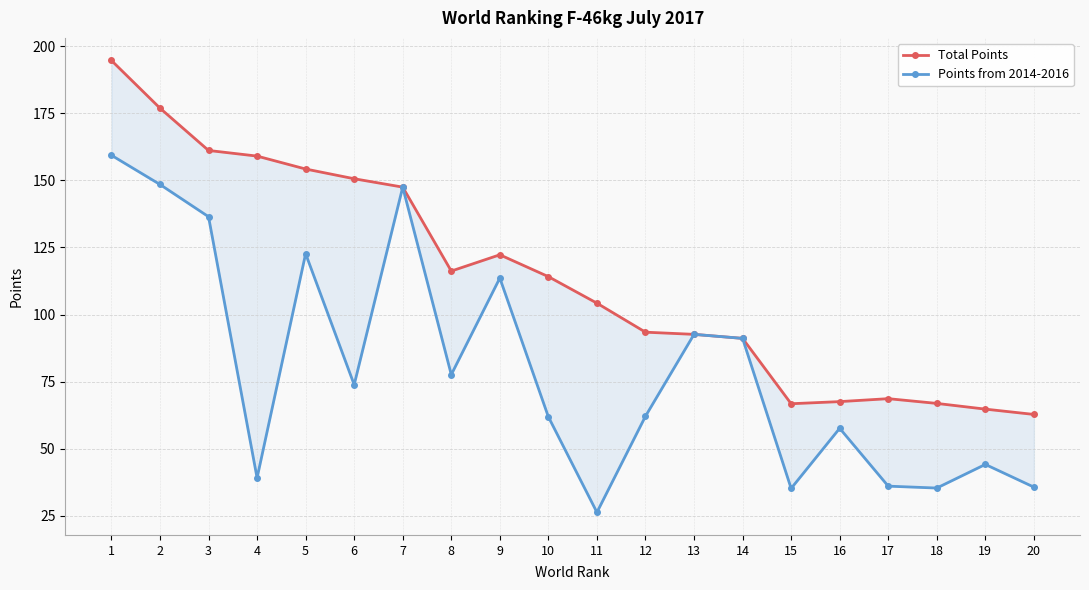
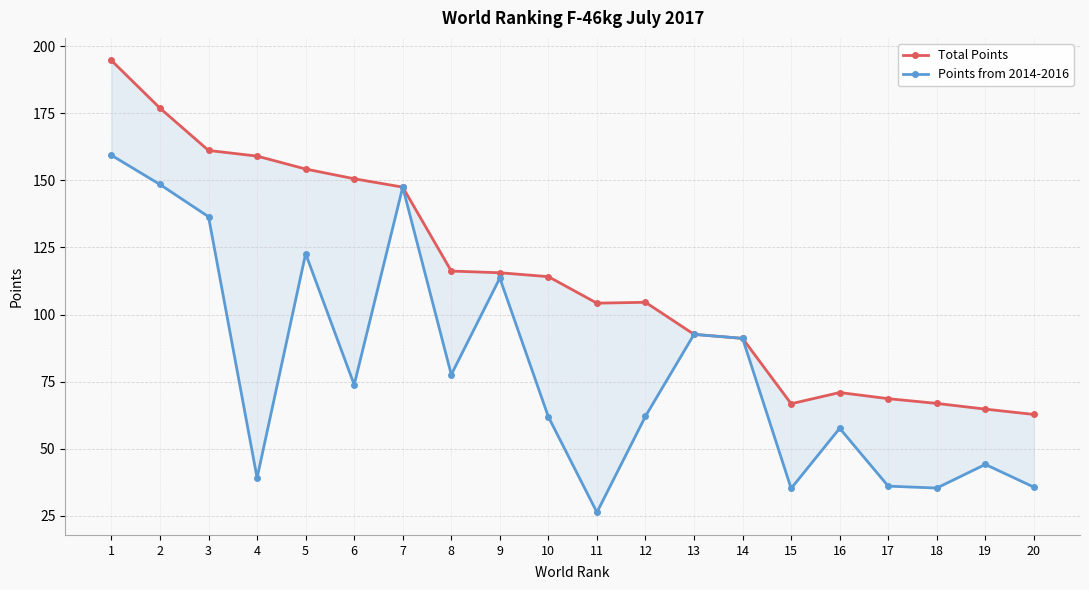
  {
    "Total Points": {
      "1": 195,
      "2": 177,
      "3": 161,
      "4": 159,
      "5": 154,
      "6": 151,
      "8": 116,
-     "9": 122,
+     "9": 116,
      "10": 114,
      "11": 104,
-     "12": 93,
+     "12": 105,
      "15": 67,
-     "16": 68,
+     "16": 71,
      "17": 69,
      "18": 67,
      "19": 65,
      "20": 63
    },
    "Points from 2014-2016": {
      "1": 159,
      "2": 148,
      "3": 136,
      "4": 39,
      "5": 123,
      "6": 74,
      "8": 78,
      "9": 114,
      "10": 62,
      "11": 26,
      "12": 62,
      "15": 35,
      "16": 58,
      "17": 36,
      "18": 35,
      "19": 44,
      "20": 36
    }
  }
